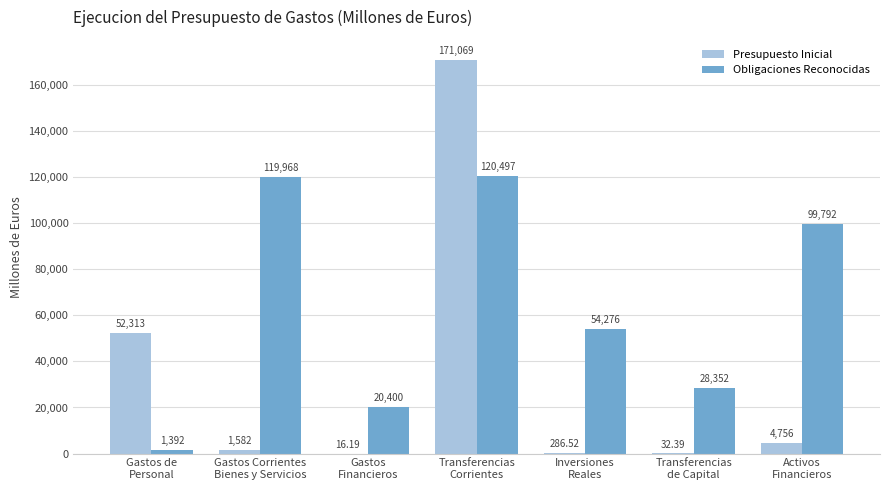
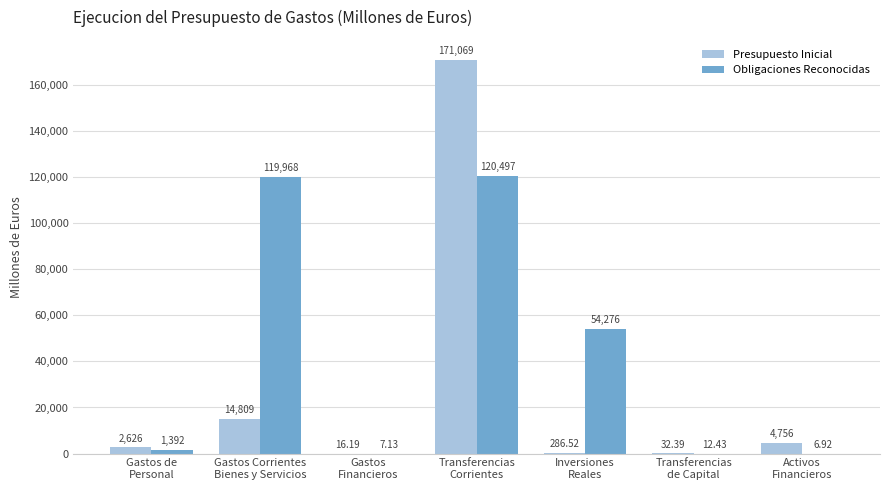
  {
    "Presupuesto Inicial": {
-     "Gastos de Personal": "52,313",
-     "Gastos Corrientes Bienes y Servicios": "1,582",
+     "Gastos de Personal": "2,626",
+     "Gastos Corrientes Bienes y Servicios": "14,809",
      "Gastos Financieros": "16.19",
      "Transferencias Corrientes": "171,069",
      "Inversiones Reales": "286.52",
      "Transferencias de Capital": "32.39",
      "Activos Financieros": "4,756"
    },
    "Obligaciones Reconocidas": {
      "Gastos de Personal": "1,392",
      "Gastos Corrientes Bienes y Servicios": "119,968",
-     "Gastos Financieros": "20,400",
+     "Gastos Financieros": "7.13",
      "Transferencias Corrientes": "120,497",
      "Inversiones Reales": "54,276",
-     "Transferencias de Capital": "28,352",
-     "Activos Financieros": "99,792"
+     "Transferencias de Capital": "12.43",
+     "Activos Financieros": "6.92"
    }
  }
